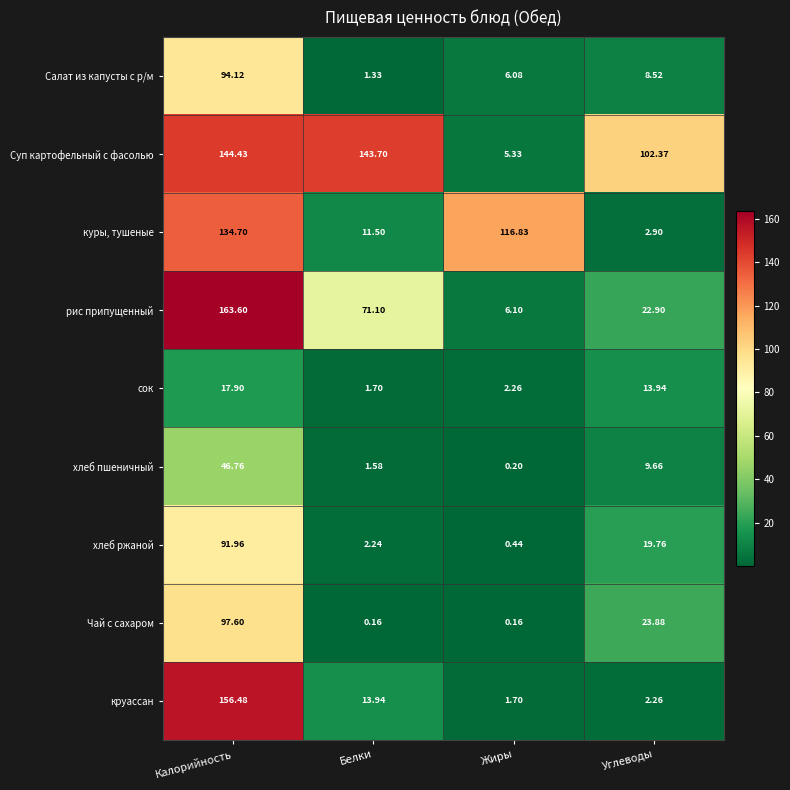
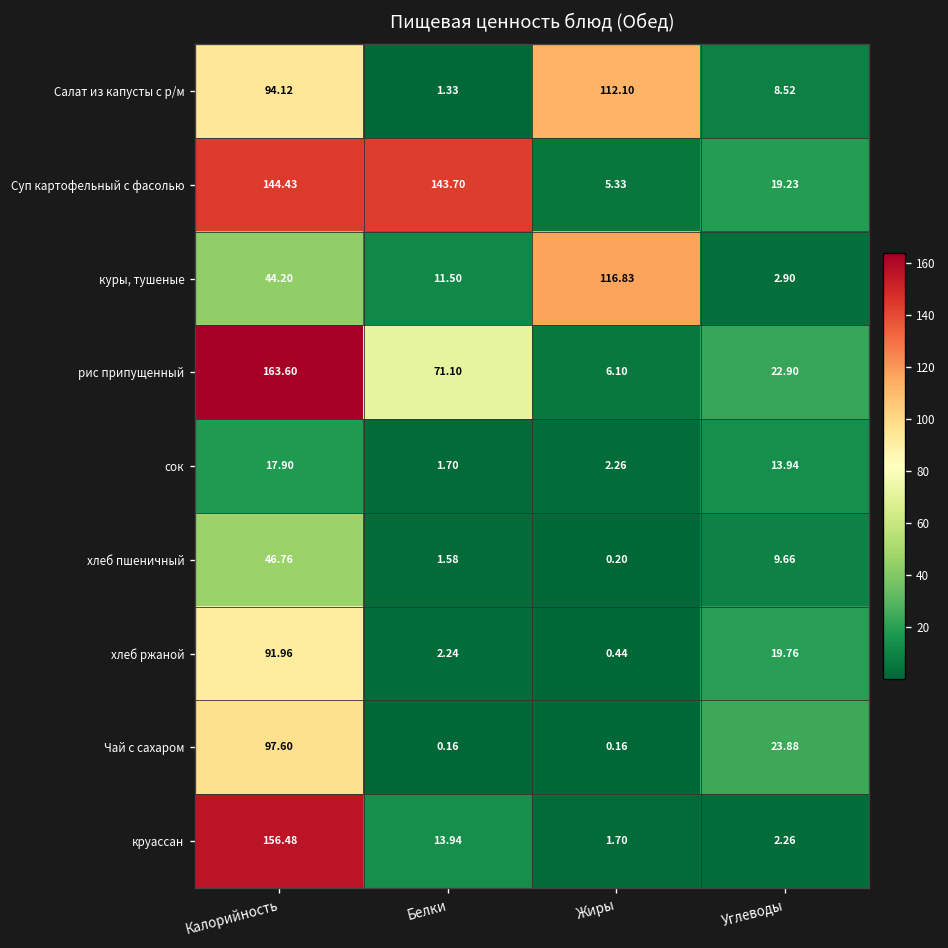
  {
    "Салат из капусты с р/м": {
      "Калорийность": 94.12,
      "Белки": 1.33,
-     "Жиры": 6.08,
+     "Жиры": 112.10,
      "Углеводы": 8.52
    },
    "Суп картофельный с фасолью": {
      "Калорийность": 144.43,
      "Белки": 143.70,
      "Жиры": 5.33,
-     "Углеводы": 102.37
+     "Углеводы": 19.23
    },
    "куры, тушеные": {
-     "Калорийность": 134.70,
+     "Калорийность": 44.20,
      "Белки": 11.50,
      "Жиры": 116.83,
      "Углеводы": 2.90
    },
    "рис припущенный": {
      "Калорийность": 163.60,
      "Белки": 71.10,
      "Жиры": 6.10,
      "Углеводы": 22.90
    },
    "сок": {
      "Калорийность": 17.90,
      "Белки": 1.70,
      "Жиры": 2.26,
      "Углеводы": 13.94
    },
    "хлеб пшеничный": {
      "Калорийность": 46.76,
      "Белки": 1.58,
      "Жиры": 0.20,
      "Углеводы": 9.66
    },
    "хлеб ржаной": {
      "Калорийность": 91.96,
      "Белки": 2.24,
      "Жиры": 0.44,
      "Углеводы": 19.76
    },
    "Чай с сахаром": {
      "Калорийность": 97.60,
      "Белки": 0.16,
      "Жиры": 0.16,
      "Углеводы": 23.88
    },
    "круассан": {
      "Калорийность": 156.48,
      "Белки": 13.94,
      "Жиры": 1.70,
      "Углеводы": 2.26
    }
  }
